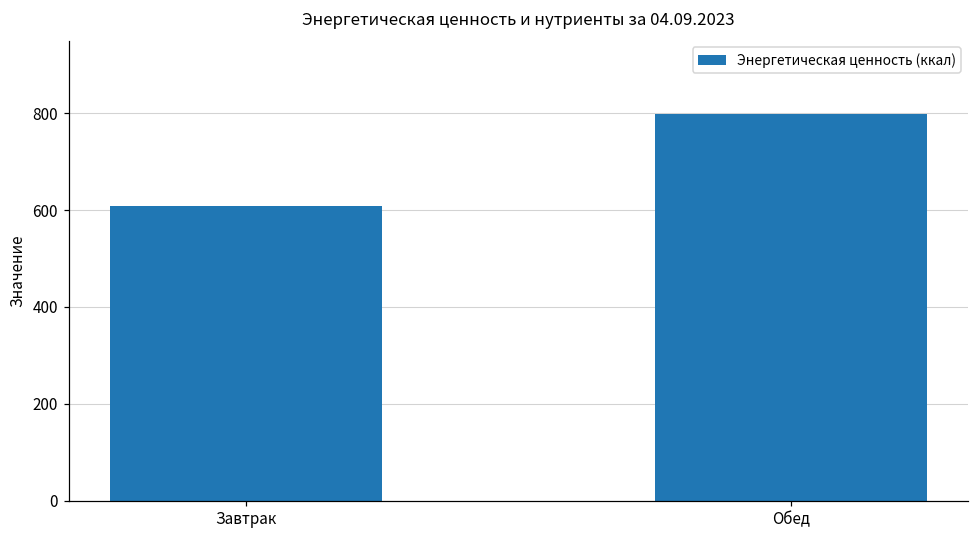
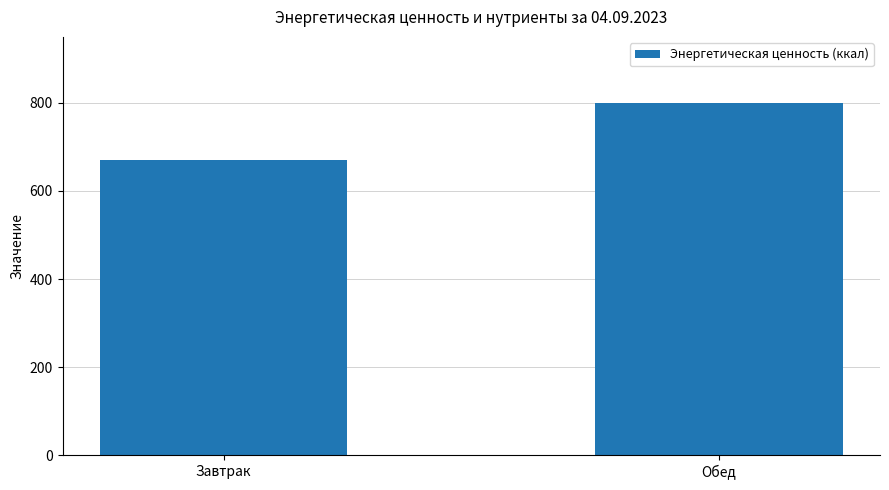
  {
-   "Завтрак": 610,
+   "Завтрак": 670,
    "Обед": 800
  }
